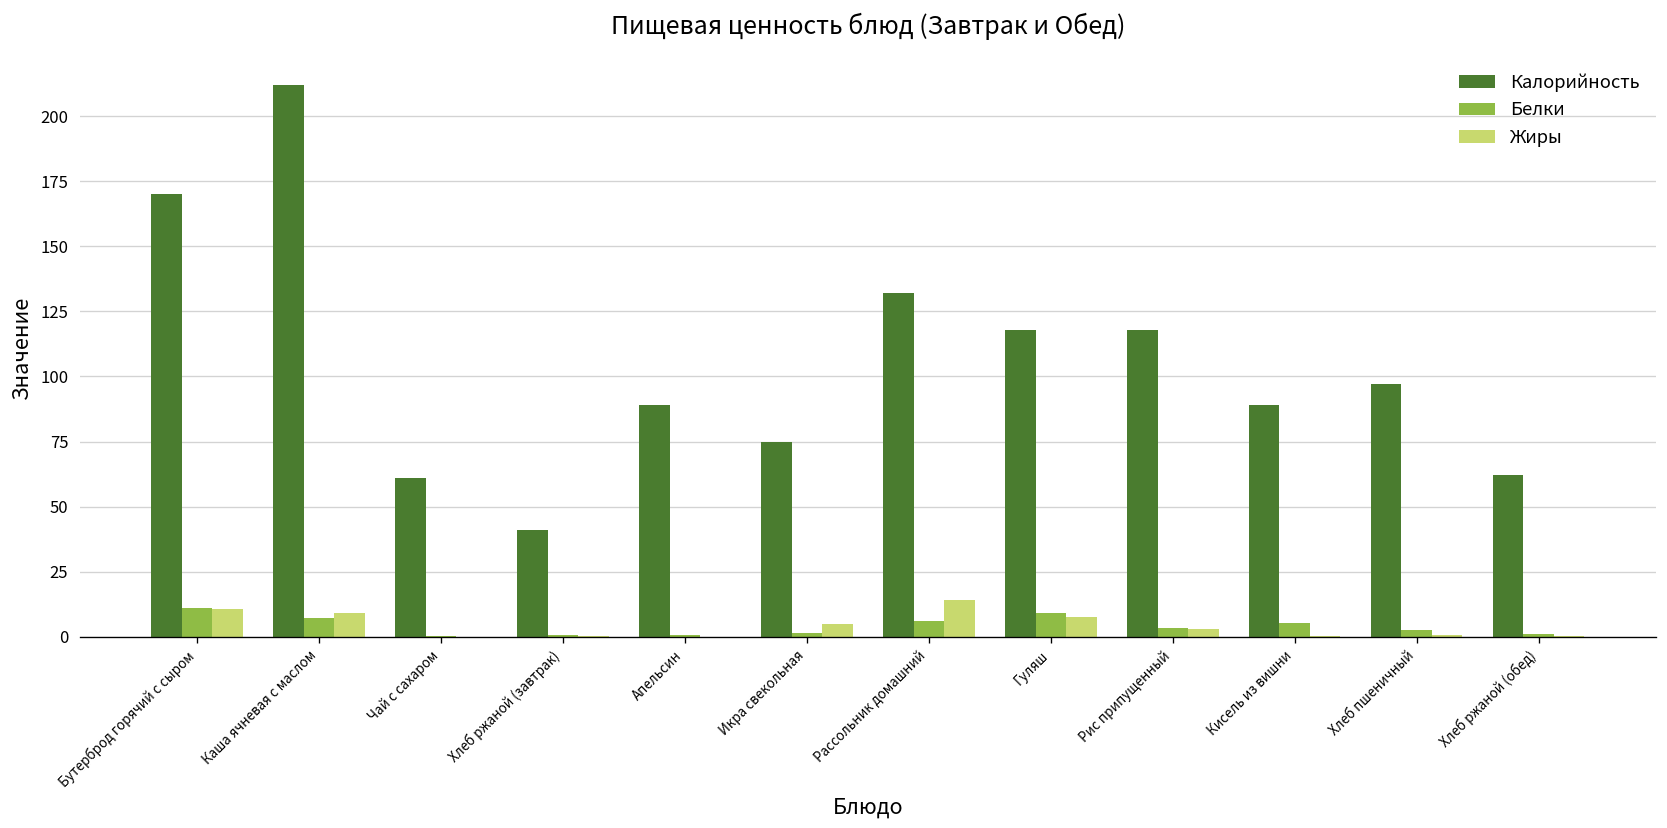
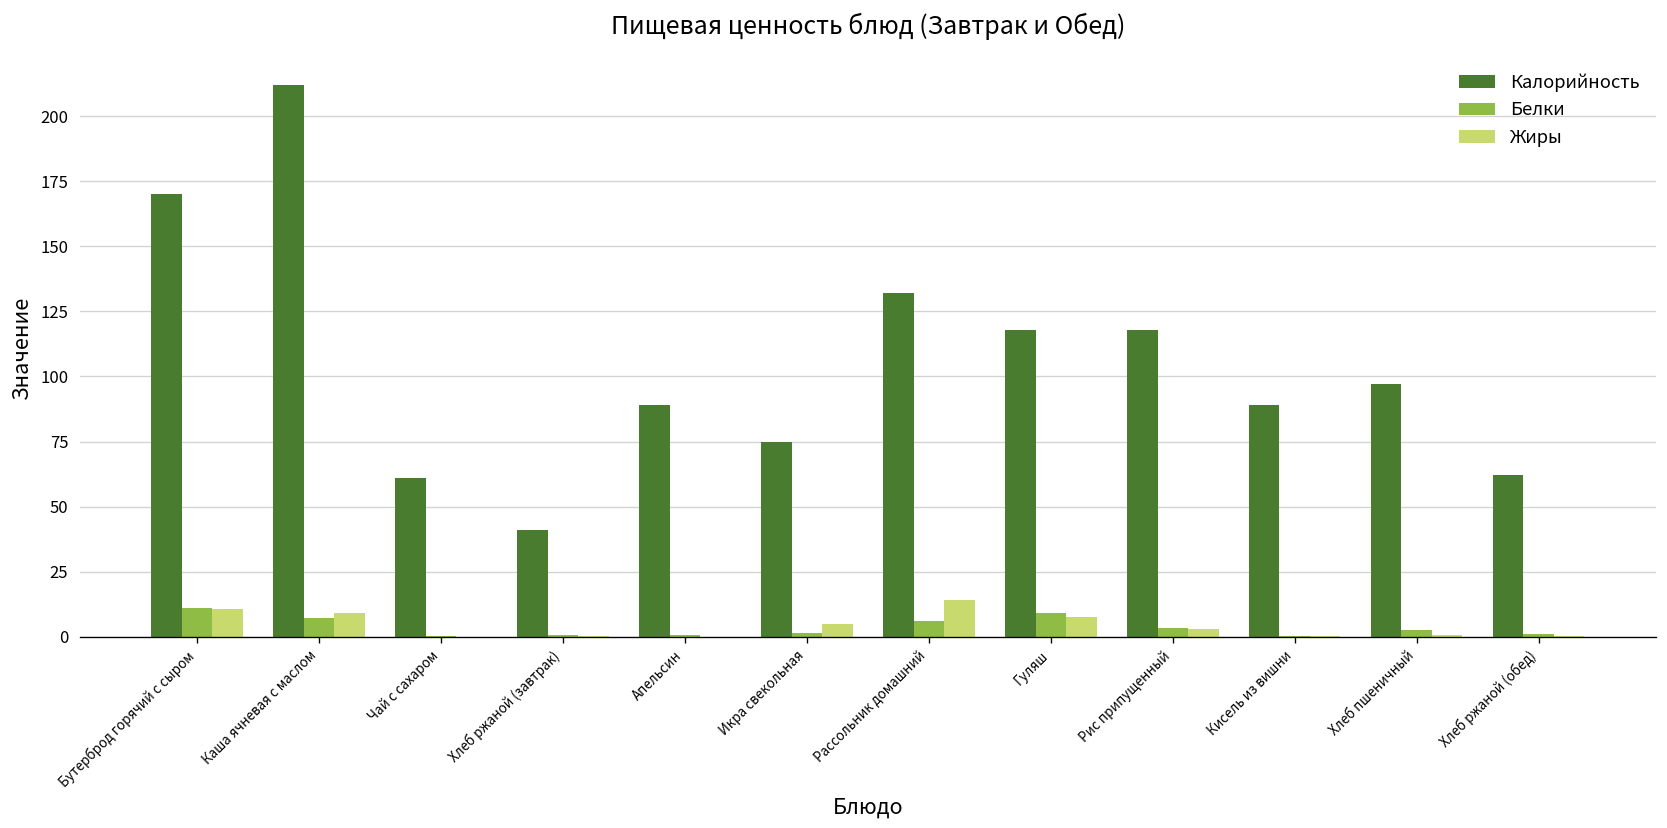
  {
    "Калорийность": {
      "Бутерброд горячий с сыром": 170,
      "Каша ячневая с маслом": 212,
      "Чай с сахаром": 61,
      "Хлеб ржаной (завтрак)": 41,
      "Апельсин": 89,
      "Икра свекольная": 75,
      "Рассольник домашний": 132,
      "Гуляш": 118,
      "Рис припущенный": 118,
      "Кисель из вишни": 89,
      "Хлеб пшеничный": 97,
      "Хлеб ржаной (обед)": 62
    },
    "Белки": {
      "Бутерброд горячий с сыром": 11,
      "Каша ячневая с маслом": 7,
      "Икра свекольная": 1,
      "Рассольник домашний": 6,
      "Гуляш": 9,
      "Рис припущенный": 4,
-     "Кисель из вишни": 5,
+     "Кисель из вишни": 0,
      "Хлеб пшеничный": 3
    },
    "Жиры": {
      "Бутерброд горячий с сыром": 11,
      "Каша ячневая с маслом": 9,
      "Чай с сахаром": 0,
      "Апельсин": 0,
      "Икра свекольная": 5,
      "Рассольник домашний": 14,
      "Гуляш": 8,
      "Рис припущенный": 3
    }
  }
